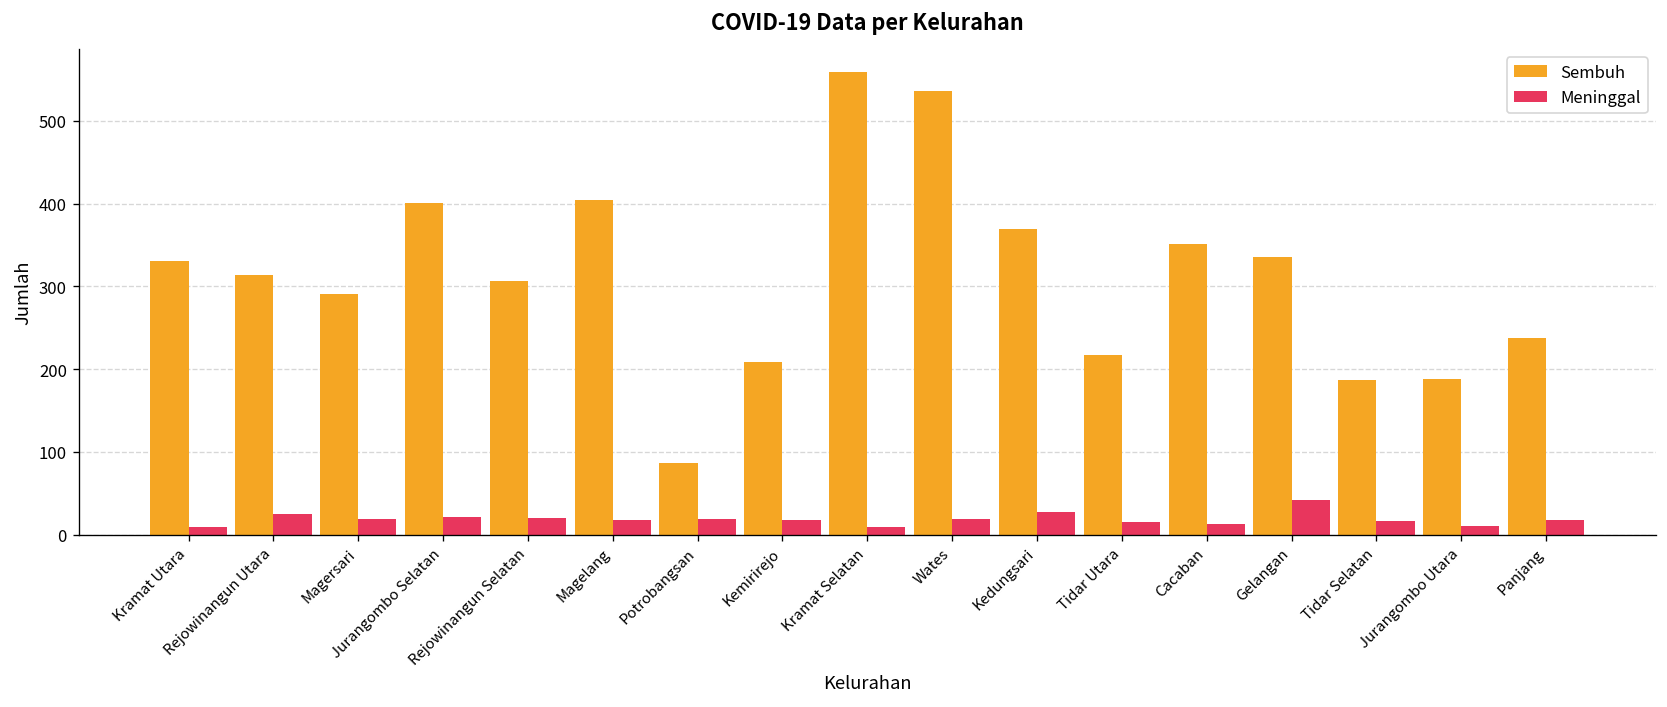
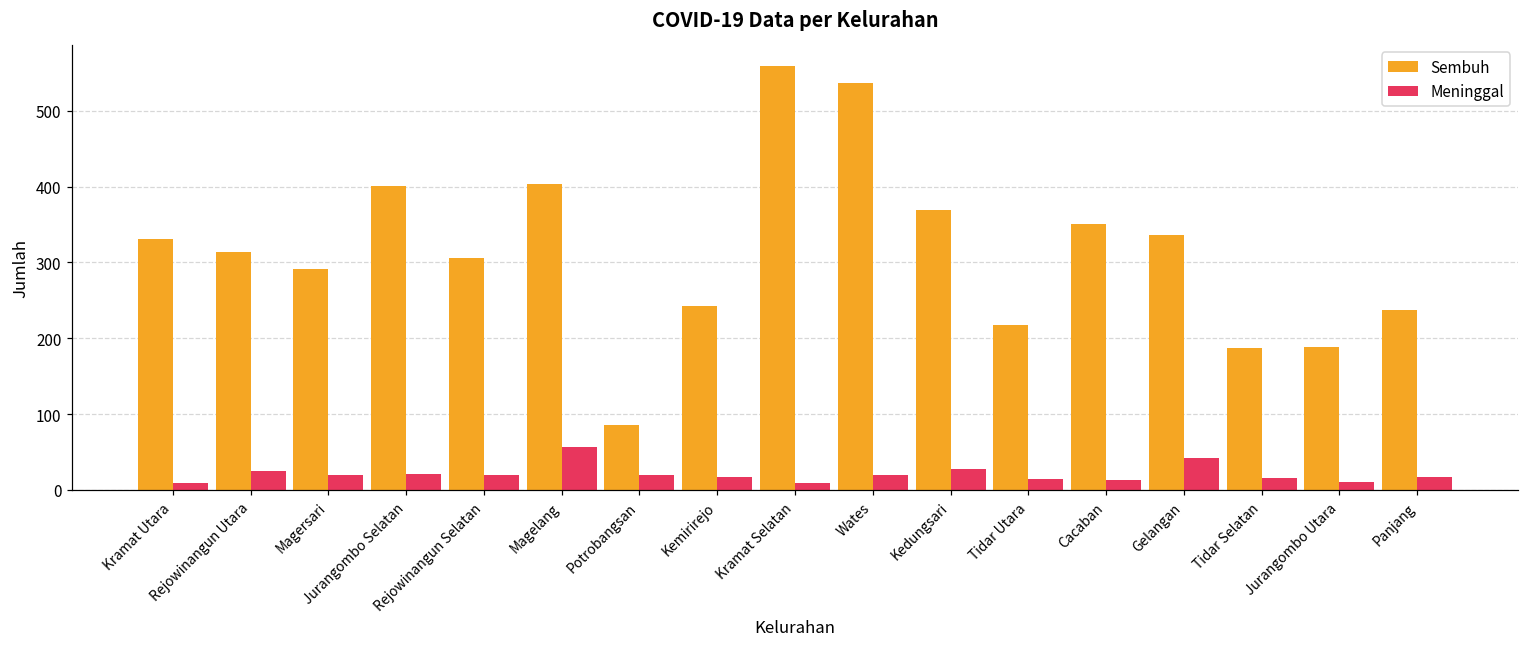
  {
    "Sembuh": {
      "Kramat Utara": 330,
      "Rejowinangun Utara": 310,
      "Magersari": 290,
      "Jurangombo Selatan": 400,
      "Rejowinangun Selatan": 310,
      "Magelang": 400,
      "Potrobangsan": 90,
-     "Kemirirejo": 210,
+     "Kemirirejo": 240,
      "Kramat Selatan": 560,
      "Wates": 540,
      "Kedungsari": 370,
      "Tidar Utara": 220,
      "Cacaban": 350,
      "Gelangan": 340,
      "Tidar Selatan": 190,
      "Jurangombo Utara": 190,
      "Panjang": 240
    },
    "Meninggal": {
      "Kramat Utara": 10,
      "Rejowinangun Utara": 30,
      "Magersari": 20,
      "Jurangombo Selatan": 20,
      "Rejowinangun Selatan": 20,
-     "Magelang": 20,
+     "Magelang": 60,
      "Potrobangsan": 20,
      "Kemirirejo": 20,
      "Kramat Selatan": 10,
      "Wates": 20,
      "Kedungsari": 30,
      "Tidar Utara": 20,
      "Cacaban": 10,
      "Gelangan": 40,
      "Tidar Selatan": 20,
      "Jurangombo Utara": 10,
      "Panjang": 20
    }
  }
